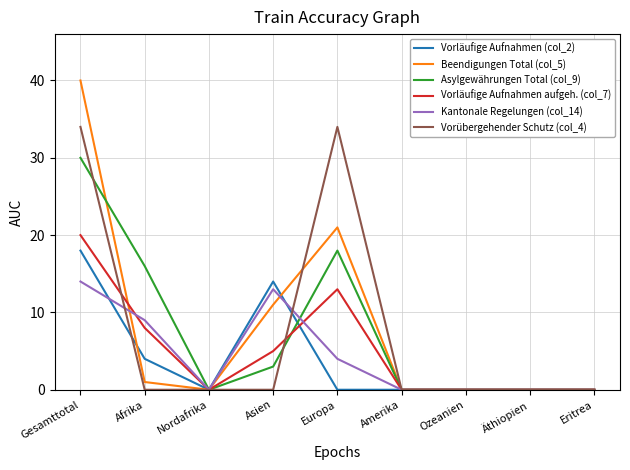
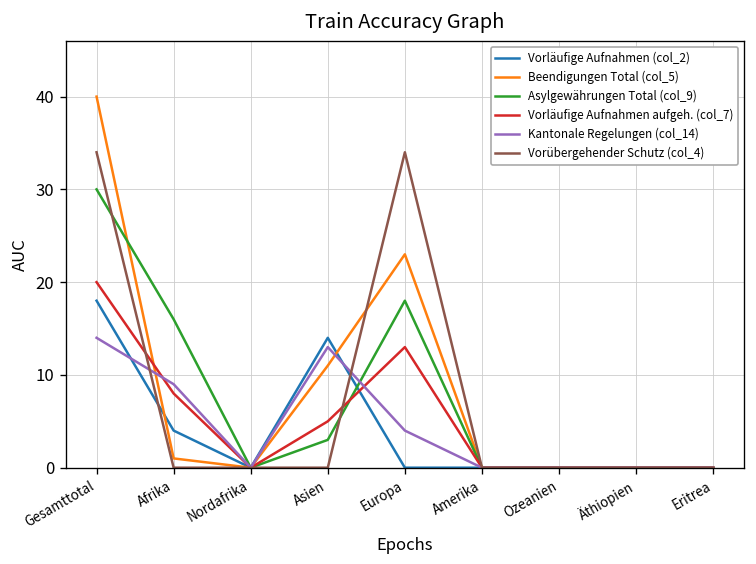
  {
    "Vorläufige Aufnahmen (col_2)": {
      "Gesamttotal": 18,
      "Afrika": 4,
      "Asien": 14,
      "Europa": 0
    },
    "Beendigungen Total (col_5)": {
      "Gesamttotal": 40,
      "Afrika": 1,
      "Asien": 11,
-     "Europa": 21
+     "Europa": 23
    },
    "Asylgewährungen Total (col_9)": {
      "Gesamttotal": 30,
      "Afrika": 16,
      "Asien": 3,
      "Europa": 18
    },
    "Vorläufige Aufnahmen aufgeh. (col_7)": {
      "Gesamttotal": 20,
      "Afrika": 8,
      "Asien": 5,
      "Europa": 13
    },
    "Kantonale Regelungen (col_14)": {
      "Gesamttotal": 14,
      "Afrika": 9,
      "Asien": 13,
      "Europa": 4
    },
    "Vorübergehender Schutz (col_4)": {
      "Gesamttotal": 34,
      "Afrika": 0,
      "Asien": 0,
      "Europa": 34
    }
  }
